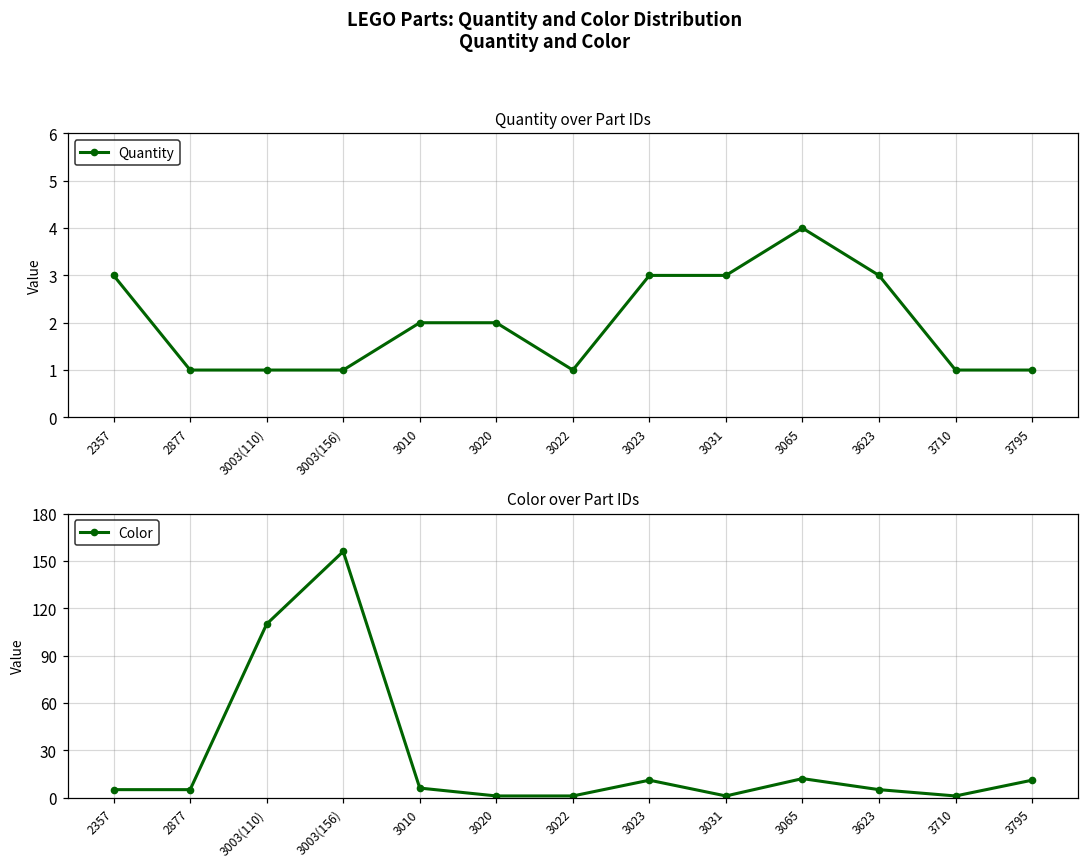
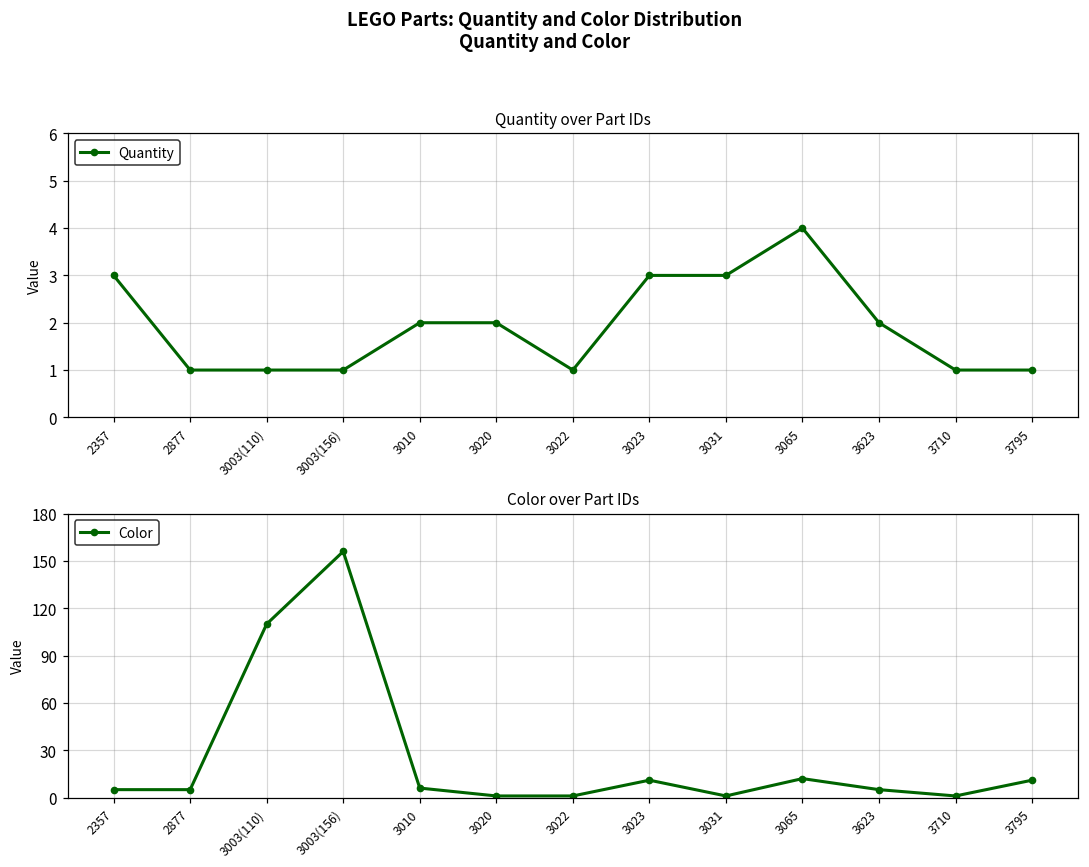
  {
    "Quantity over Part IDs": {
      "2357": 3,
      "2877": 1,
      "3003(110)": 1,
      "3003(156)": 1,
      "3010": 2,
      "3020": 2,
      "3022": 1,
      "3023": 3,
      "3031": 3,
      "3065": 4,
-     "3623": 3,
+     "3623": 2,
      "3710": 1,
      "3795": 1
    },
    "Color over Part IDs": {
      "2357": 5,
      "2877": 5,
      "3003(110)": 110,
      "3003(156)": 156,
      "3010": 6,
      "3020": 1,
      "3022": 1,
      "3023": 11,
      "3031": 1,
      "3065": 12,
      "3623": 5,
      "3710": 1,
      "3795": 11
    }
  }
